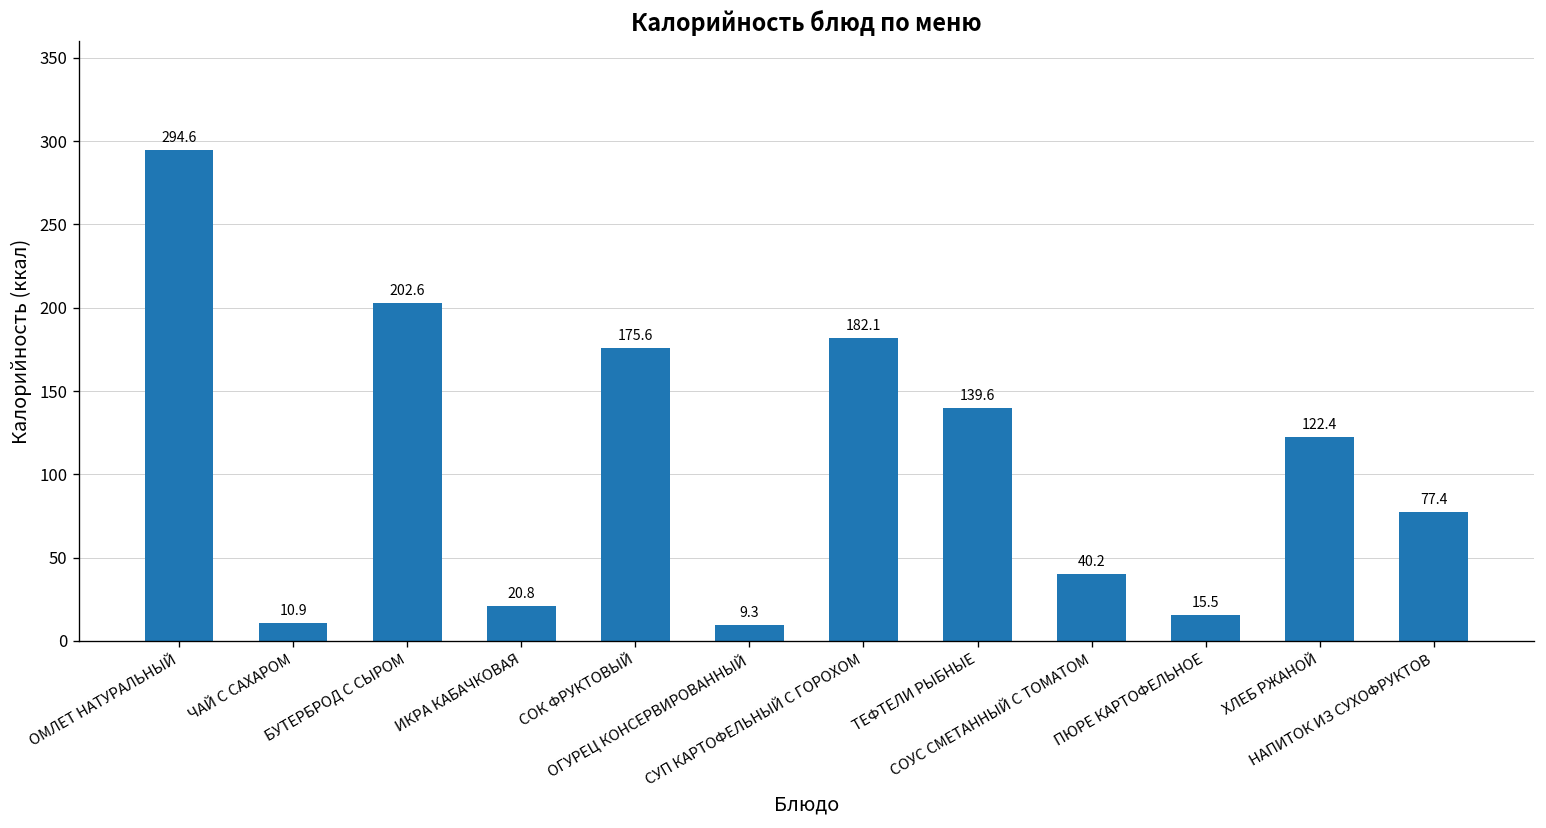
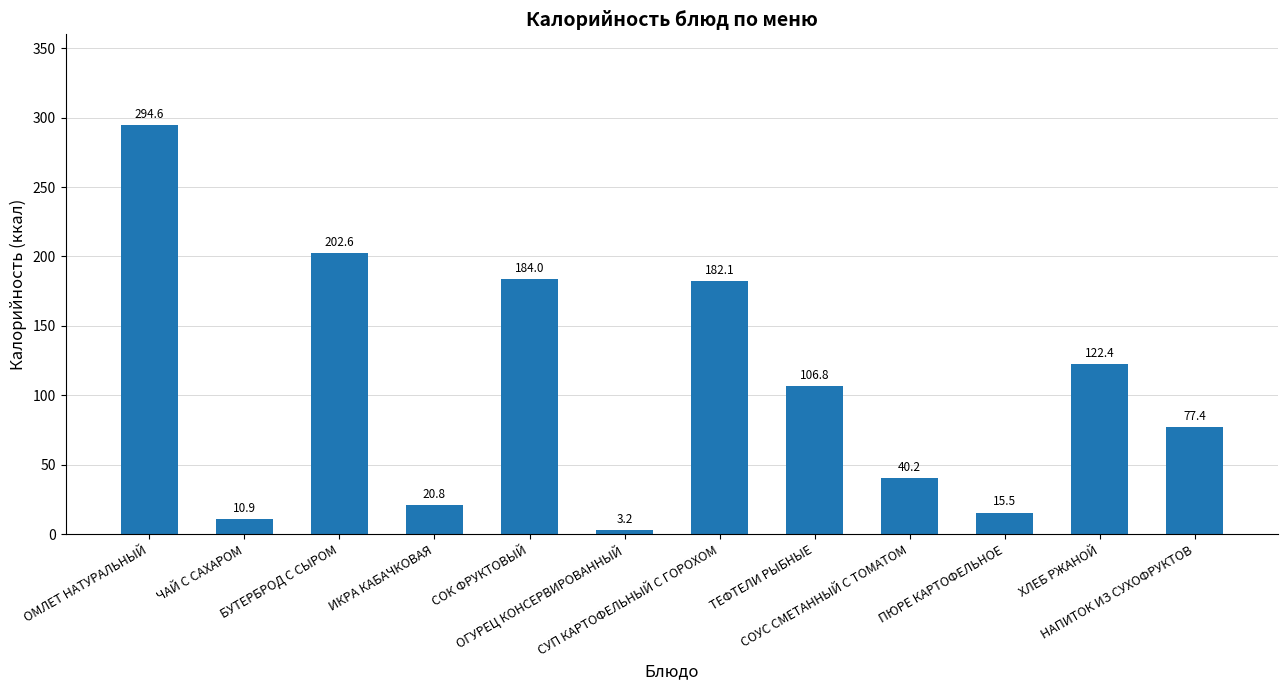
  {
    "ОМЛЕТ НАТУРАЛЬНЫЙ": 294.6,
    "ЧАЙ С САХАРОМ": 10.9,
    "БУТЕРБРОД С СЫРОМ": 202.6,
    "ИКРА КАБАЧКОВАЯ": 20.8,
-   "СОК ФРУКТОВЫЙ": 175.6,
-   "ОГУРЕЦ КОНСЕРВИРОВАННЫЙ": 9.3,
+   "СОК ФРУКТОВЫЙ": 184.0,
+   "ОГУРЕЦ КОНСЕРВИРОВАННЫЙ": 3.2,
    "СУП КАРТОФЕЛЬНЫЙ С ГОРОХОМ": 182.1,
-   "ТЕФТЕЛИ РЫБНЫЕ": 139.6,
+   "ТЕФТЕЛИ РЫБНЫЕ": 106.8,
    "СОУС СМЕТАННЫЙ С ТОМАТОМ": 40.2,
    "ПЮРЕ КАРТОФЕЛЬНОЕ": 15.5,
    "ХЛЕБ РЖАНОЙ": 122.4,
    "НАПИТОК ИЗ СУХОФРУКТОВ": 77.4
  }
